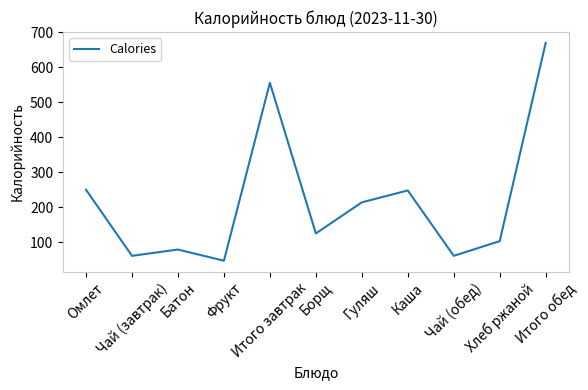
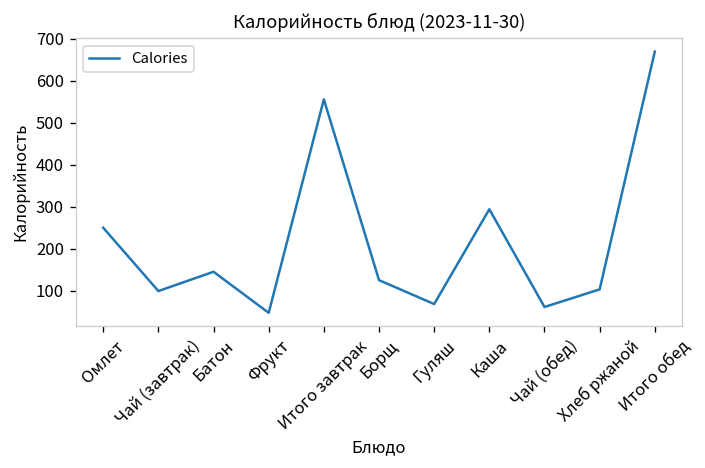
  {
    "Омлет": 250,
-   "Чай (завтрак)": 60,
-   "Батон": 80,
+   "Чай (завтрак)": 100,
+   "Батон": 150,
    "Фрукт": 50,
    "Итого завтрак": 560,
    "Борщ": 130,
-   "Гуляш": 210,
-   "Каша": 250,
+   "Гуляш": 70,
+   "Каша": 290,
    "Чай (обед)": 60,
    "Хлеб ржаной": 100,
    "Итого обед": 670
  }
